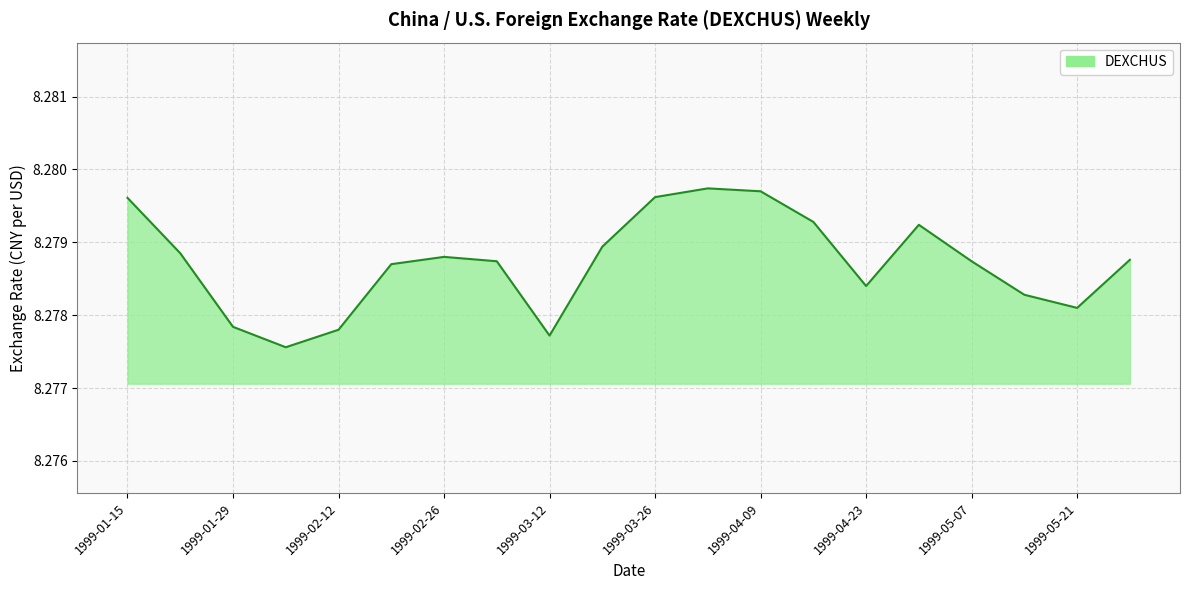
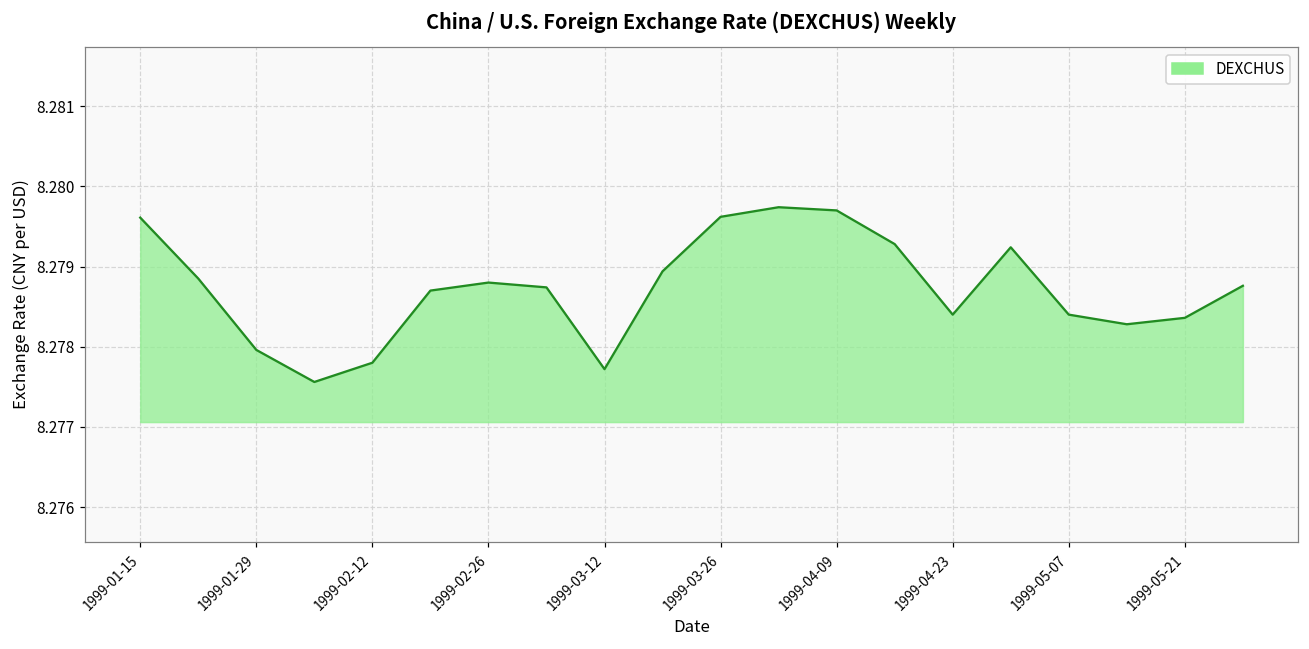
  {
    "1999-01-15": 8.2796,
-   "1999-01-29": 8.2778,
+   "1999-01-29": 8.2780,
    "1999-02-12": 8.2778,
    "1999-02-26": 8.2788,
    "1999-03-12": 8.2777,
    "1999-03-26": 8.2796,
    "1999-04-09": 8.2797,
    "1999-04-23": 8.2784,
-   "1999-05-07": 8.2787,
-   "1999-05-21": 8.2781
+   "1999-05-07": 8.2784,
+   "1999-05-21": 8.2784
  }
